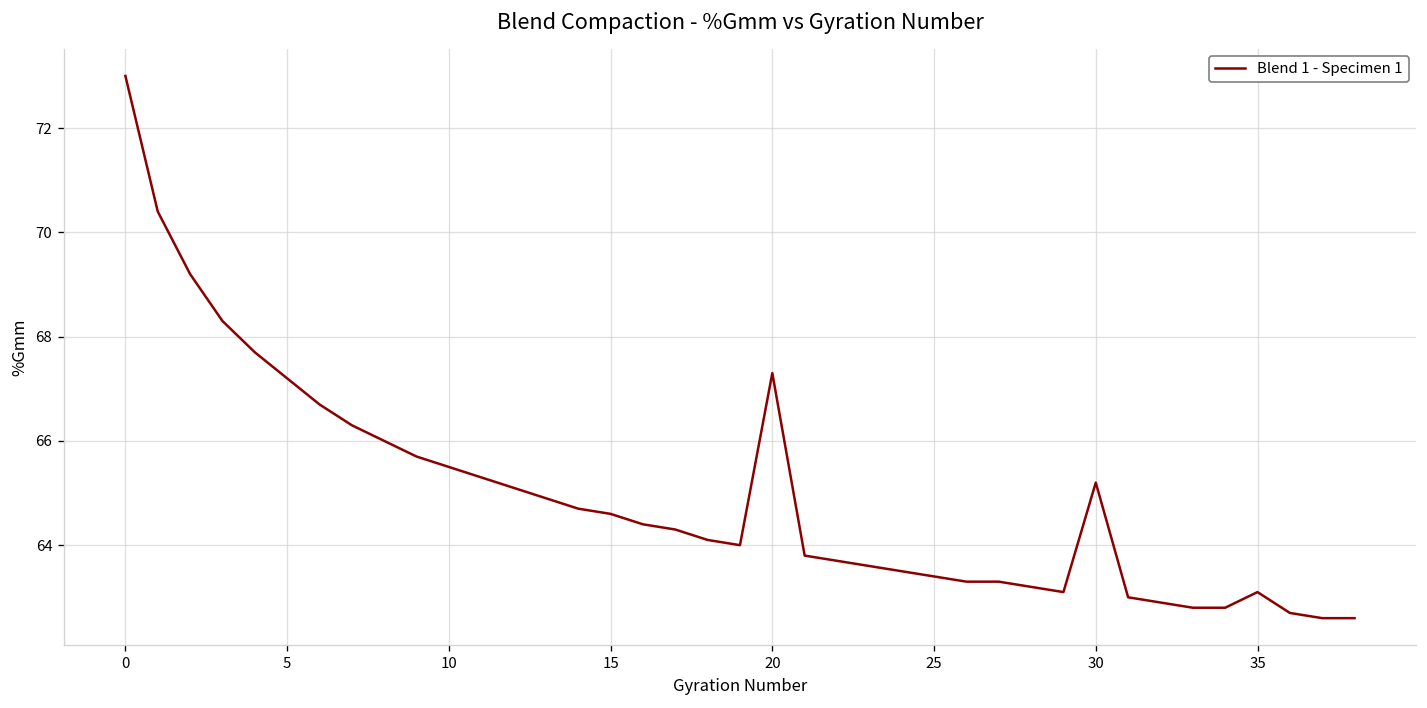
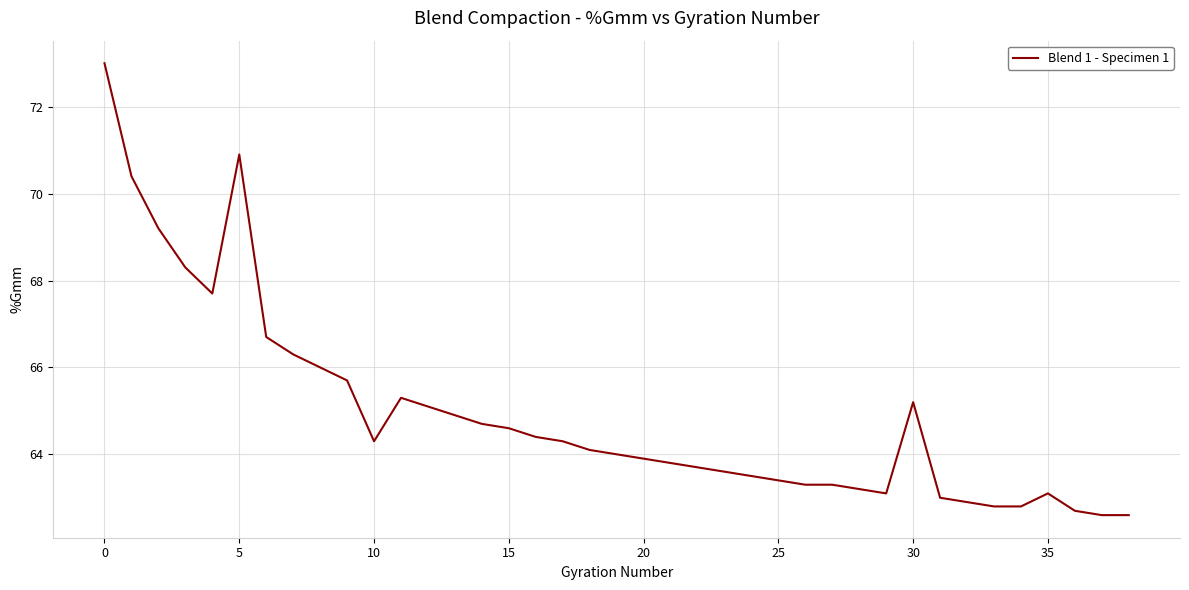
  {
    "0": 73.0,
-   "5": 67.2,
-   "10": 65.5,
+   "5": 70.9,
+   "10": 64.3,
    "15": 64.6,
-   "20": 67.3,
+   "20": 63.9,
    "25": 63.4,
    "30": 65.2,
    "35": 63.1
  }
